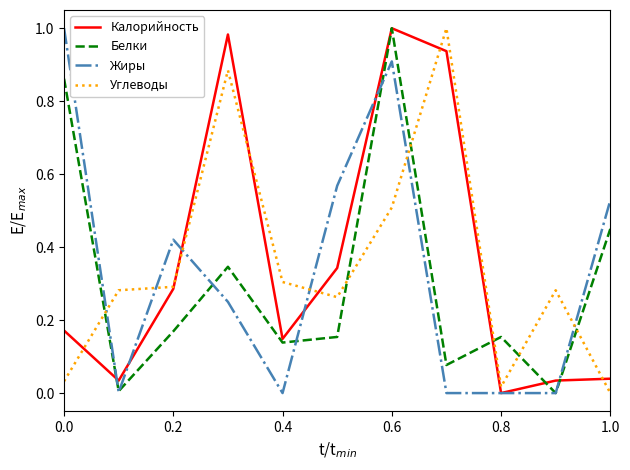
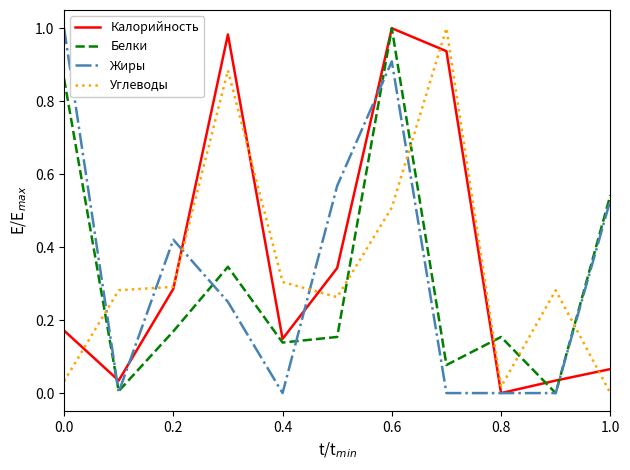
  {
    "Калорийность": {
      "0.0": 0.17,
      "0.4": 0.15,
-     "1.0": 0.04
+     "1.0": 0.07
    },
    "Белки": {
      "0.0": 0.86,
      "0.2": 0.17,
      "0.4": 0.14,
      "0.8": 0.15,
-     "1.0": 0.45
+     "1.0": 0.54
    },
    "Жиры": {
      "0.0": 1.00,
      "0.2": 0.42,
      "0.4": 0.00,
      "0.6": 0.91,
      "1.0": 0.53
    },
    "Углеводы": {
      "0.0": 0.03,
      "0.4": 0.30,
      "0.6": 0.51,
      "0.8": 0.02,
      "1.0": 0.00
    }
  }
